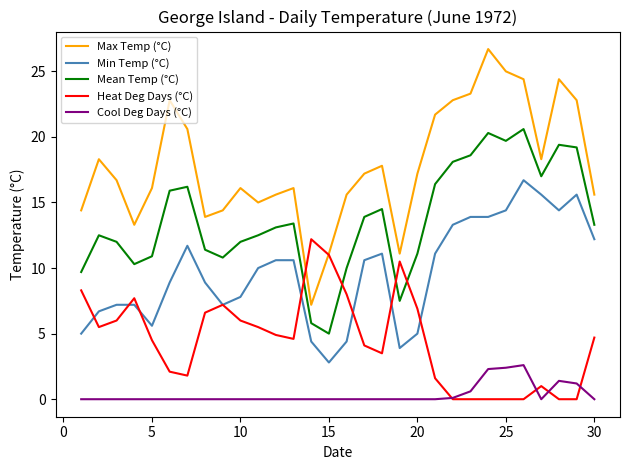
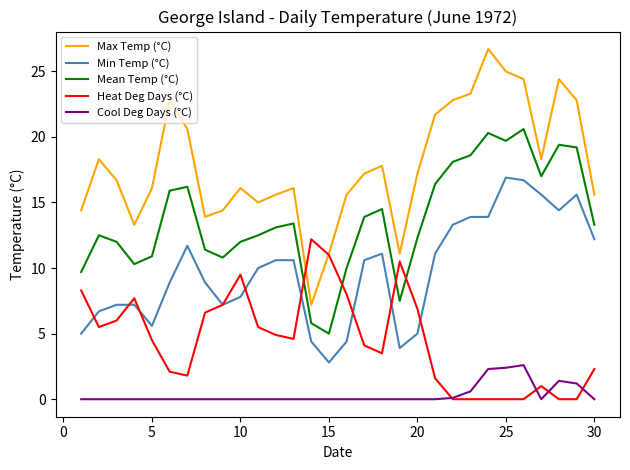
  {
    "Max Temp (°C)": {
      "5": 16.1,
      "10": 16.1,
      "20": 17.2,
      "25": 25.0,
      "30": 15.6
    },
    "Min Temp (°C)": {
      "5": 5.6,
      "10": 7.8,
      "15": 2.8,
      "20": 5.0,
-     "25": 14.4,
+     "25": 16.9,
      "30": 12.2
    },
    "Mean Temp (°C)": {
      "5": 10.9,
      "10": 12.0,
      "15": 5.0,
-     "20": 11.1,
+     "20": 12.3,
      "25": 19.7,
      "30": 13.3
    },
    "Heat Deg Days (°C)": {
      "5": 4.5,
-     "10": 6.0,
+     "10": 9.5,
      "20": 6.9,
      "25": 0.0,
-     "30": 4.7
+     "30": 2.3
    },
    "Cool Deg Days (°C)": {
      "5": 0.0,
      "10": 0.0,
      "15": 0.0,
      "20": 0.0,
      "25": 2.4,
      "30": 0.0
    }
  }
